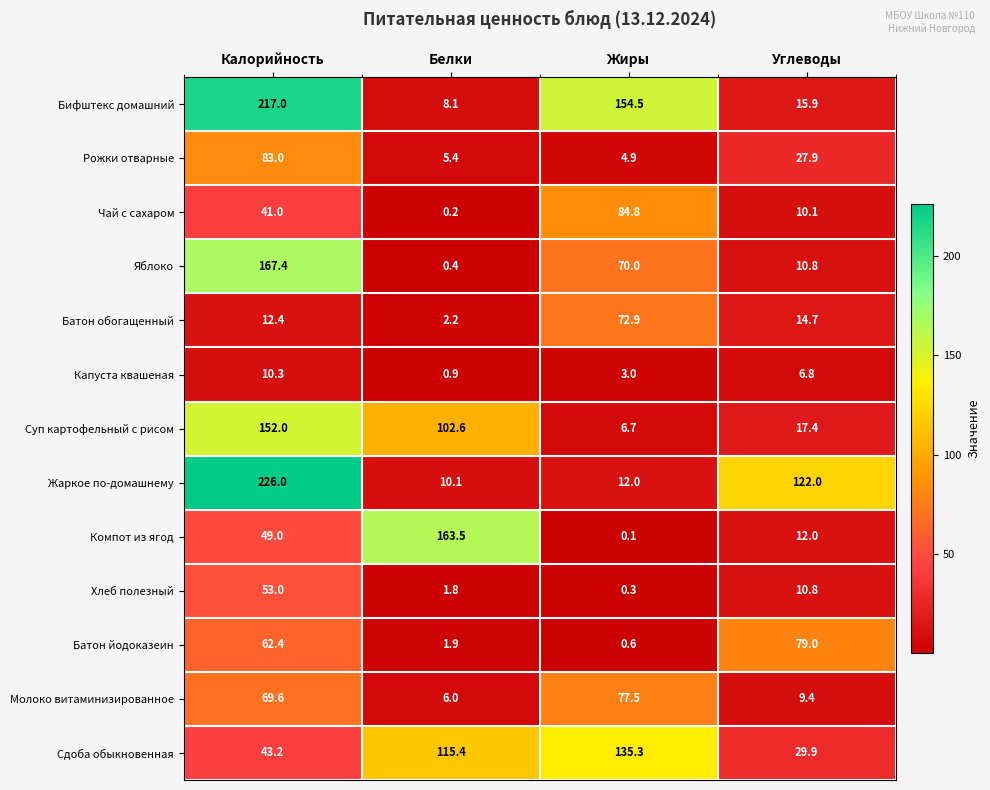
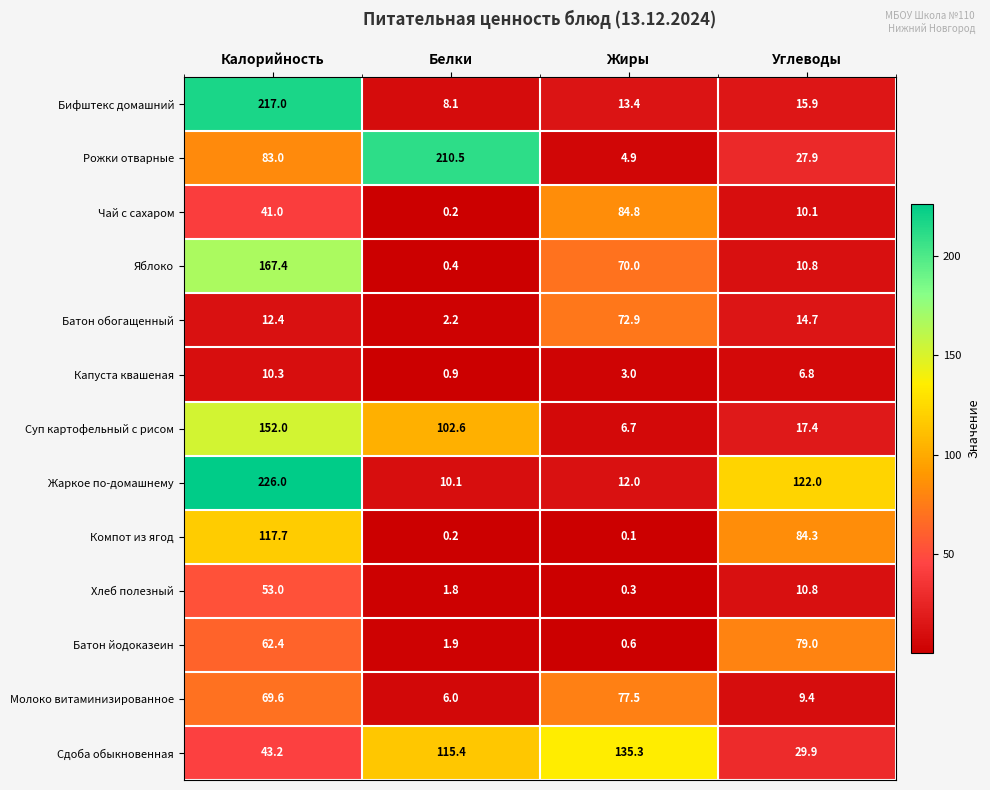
  {
    "Бифштекс домашний": {
      "Калорийность": 217.0,
      "Белки": 8.1,
-     "Жиры": 154.5,
+     "Жиры": 13.4,
      "Углеводы": 15.9
    },
    "Рожки отварные": {
      "Калорийность": 83.0,
-     "Белки": 5.4,
+     "Белки": 210.5,
      "Жиры": 4.9,
      "Углеводы": 27.9
    },
    "Чай с сахаром": {
      "Калорийность": 41.0,
      "Белки": 0.2,
      "Жиры": 84.8,
      "Углеводы": 10.1
    },
    "Яблоко": {
      "Калорийность": 167.4,
      "Белки": 0.4,
      "Жиры": 70.0,
      "Углеводы": 10.8
    },
    "Батон обогащенный": {
      "Калорийность": 12.4,
      "Белки": 2.2,
      "Жиры": 72.9,
      "Углеводы": 14.7
    },
    "Капуста квашеная": {
      "Калорийность": 10.3,
      "Белки": 0.9,
      "Жиры": 3.0,
      "Углеводы": 6.8
    },
    "Суп картофельный с рисом": {
      "Калорийность": 152.0,
      "Белки": 102.6,
      "Жиры": 6.7,
      "Углеводы": 17.4
    },
    "Жаркое по-домашнему": {
      "Калорийность": 226.0,
      "Белки": 10.1,
      "Жиры": 12.0,
      "Углеводы": 122.0
    },
    "Компот из ягод": {
-     "Калорийность": 49.0,
-     "Белки": 163.5,
+     "Калорийность": 117.7,
+     "Белки": 0.2,
      "Жиры": 0.1,
-     "Углеводы": 12.0
+     "Углеводы": 84.3
    },
    "Хлеб полезный": {
      "Калорийность": 53.0,
      "Белки": 1.8,
      "Жиры": 0.3,
      "Углеводы": 10.8
    },
    "Батон йодоказеин": {
      "Калорийность": 62.4,
      "Белки": 1.9,
      "Жиры": 0.6,
      "Углеводы": 79.0
    },
    "Молоко витаминизированное": {
      "Калорийность": 69.6,
      "Белки": 6.0,
      "Жиры": 77.5,
      "Углеводы": 9.4
    },
    "Сдоба обыкновенная": {
      "Калорийность": 43.2,
      "Белки": 115.4,
      "Жиры": 135.3,
      "Углеводы": 29.9
    }
  }
